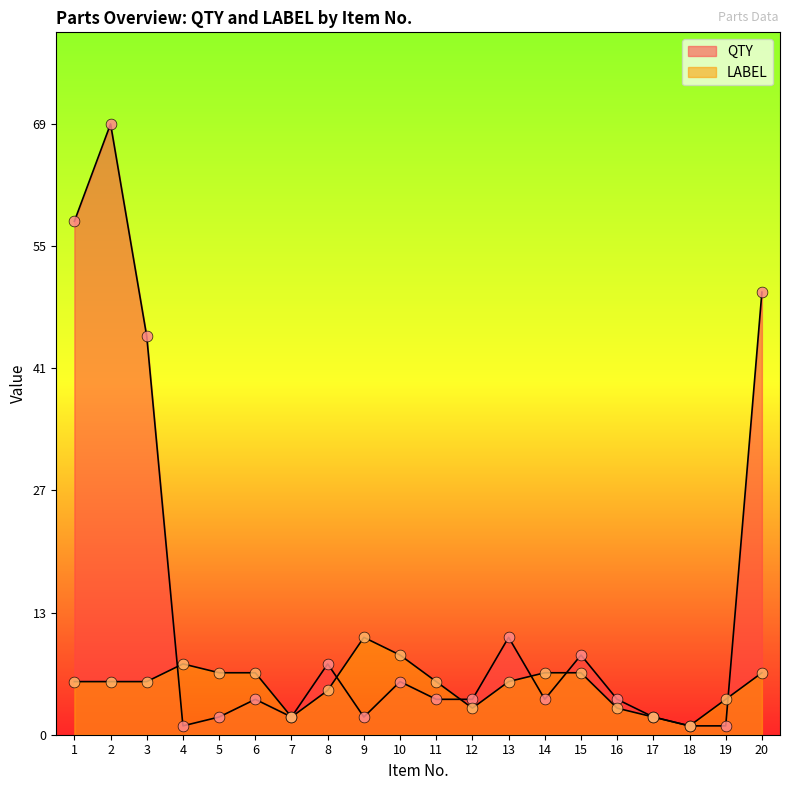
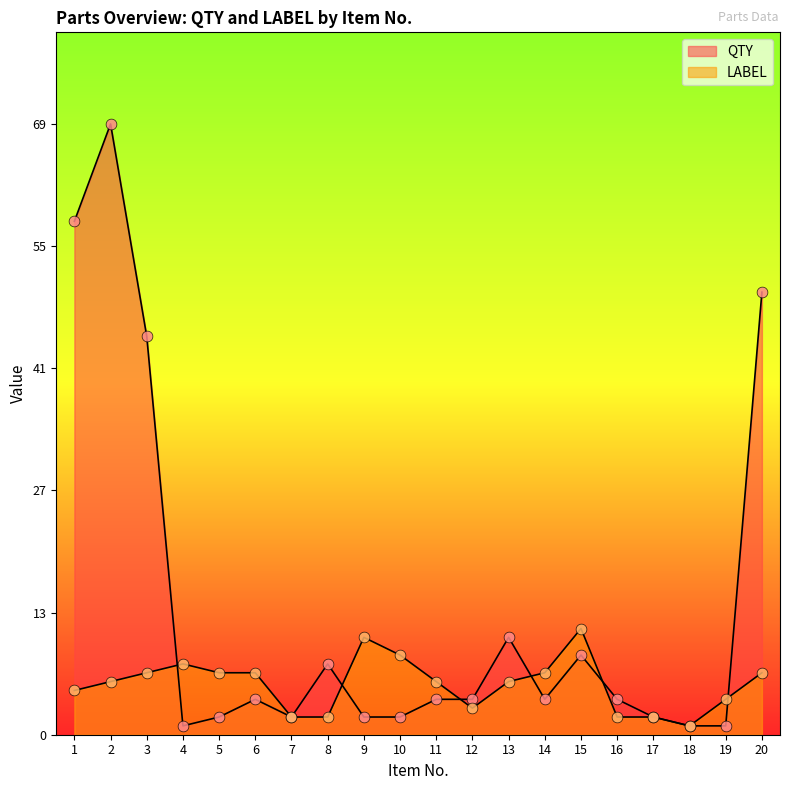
  {
    "QTY": {
      "1": 58,
      "2": 69,
      "3": 45,
      "4": 1,
      "5": 2,
      "6": 4,
      "8": 8,
      "9": 2,
-     "10": 6,
+     "10": 2,
      "11": 4,
      "12": 4,
      "13": 11,
      "14": 4,
      "15": 9,
      "16": 4,
      "19": 1,
      "20": 50
    },
    "LABEL": {
-     "1": 6,
+     "1": 5,
      "2": 6,
-     "3": 6,
+     "3": 7,
      "4": 8,
      "5": 7,
      "6": 7,
-     "8": 5,
+     "8": 2,
      "9": 11,
      "10": 9,
      "11": 6,
      "12": 3,
      "13": 6,
      "14": 7,
-     "15": 7,
-     "16": 3,
+     "15": 12,
+     "16": 2,
      "19": 4,
      "20": 7
    }
  }
